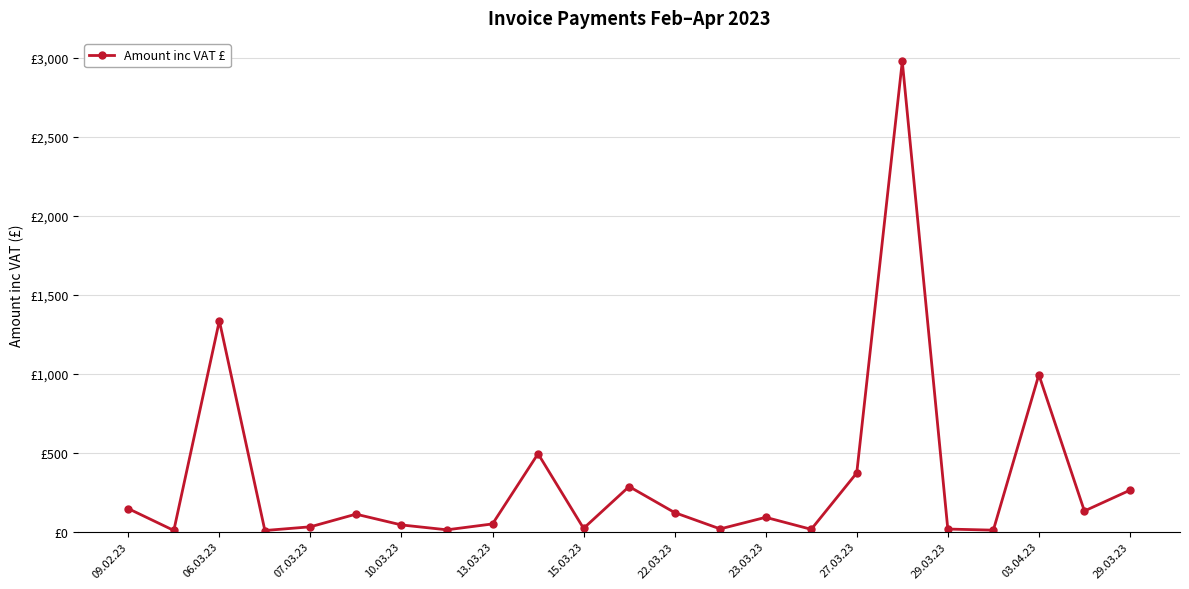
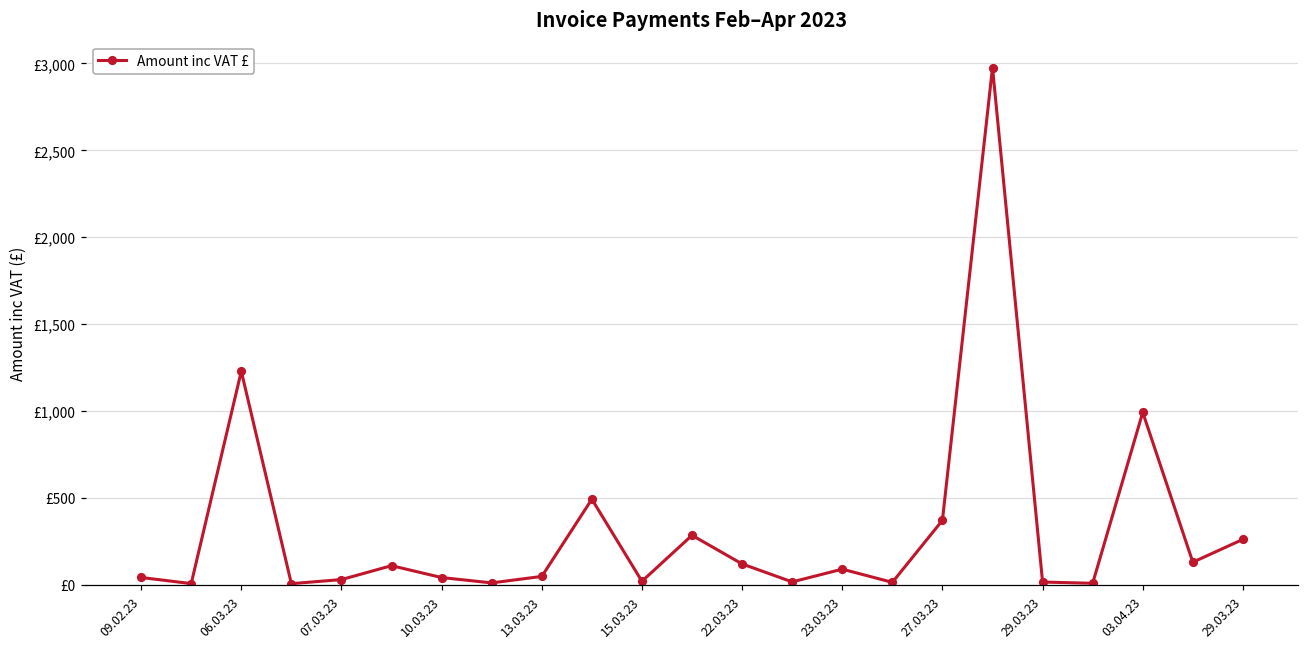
  {
-   "09.02.23": "£150",
-   "06.03.23": "£1,330",
+   "09.02.23": "£40",
+   "06.03.23": "£1,230",
    "15.03.23": "£20",
    "22.03.23": "£120",
    "27.03.23": "£370",
    "03.04.23": "£990"
  }
